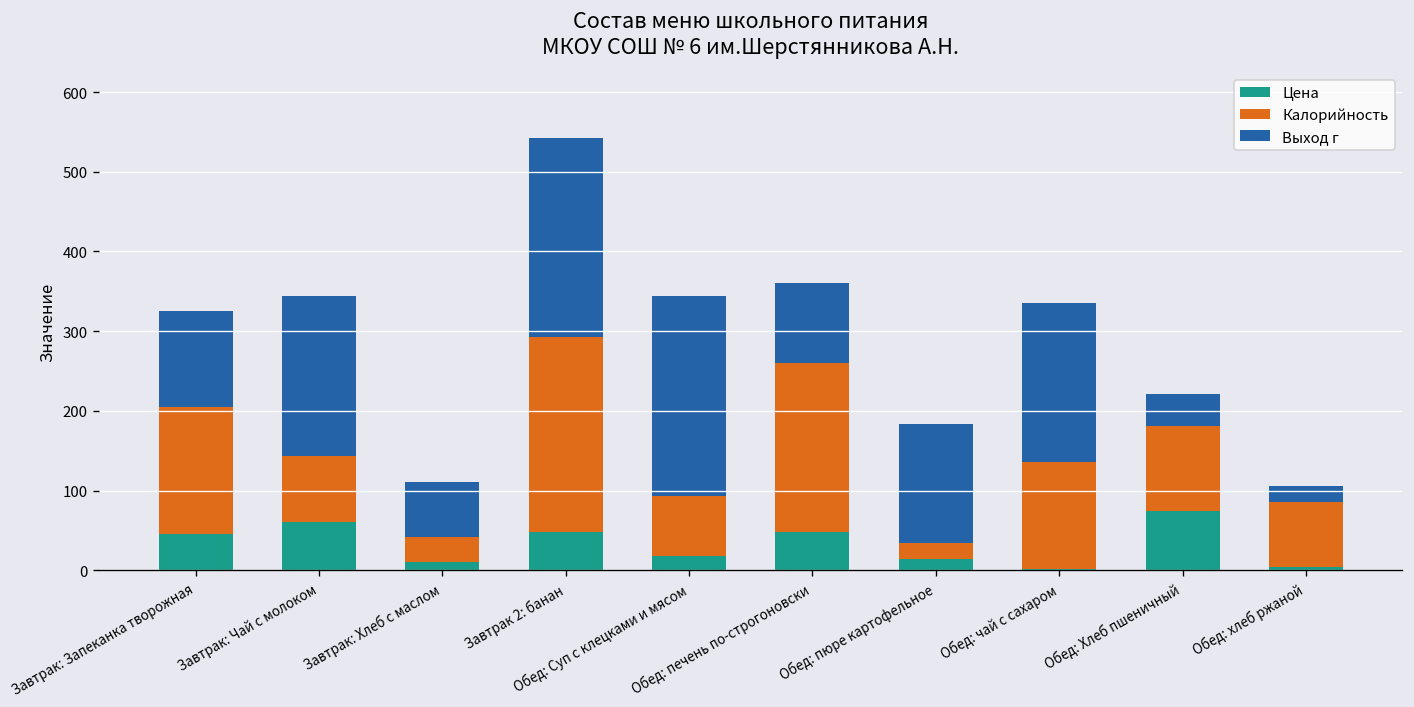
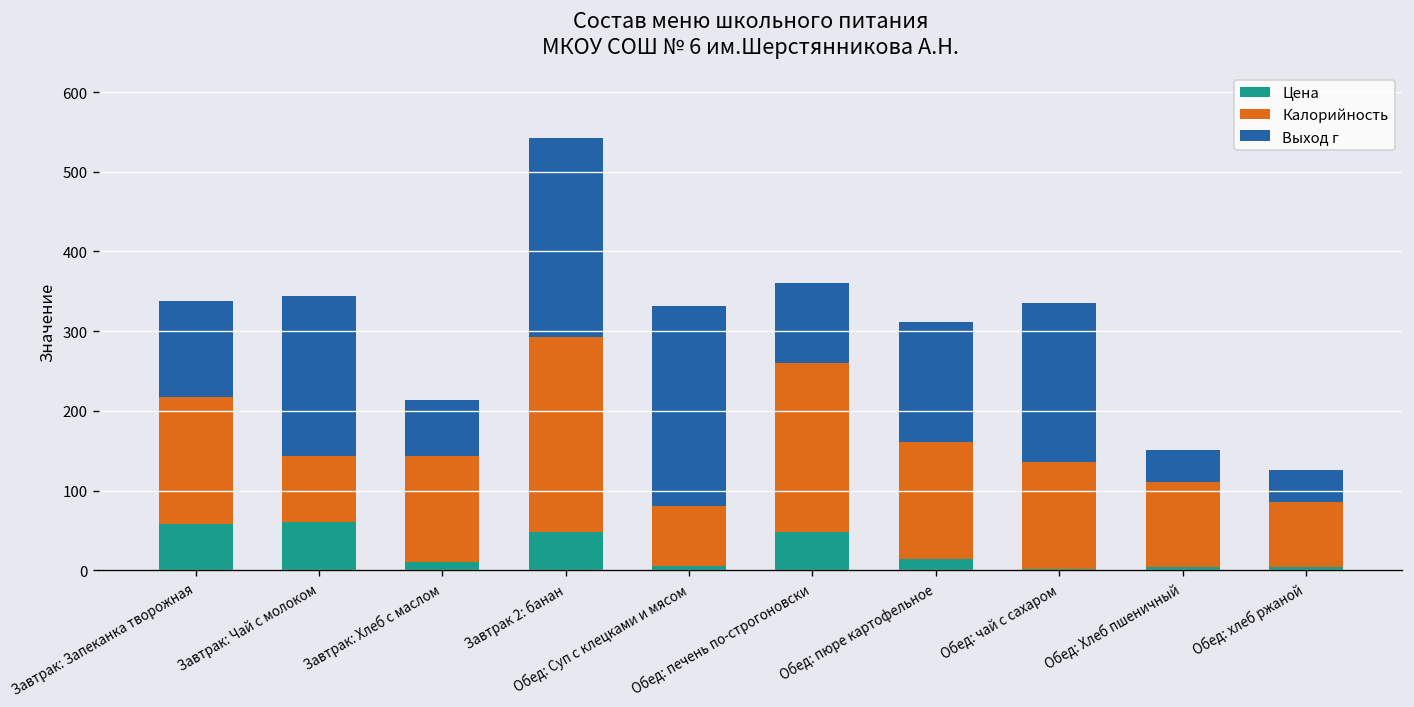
  {
    "Цена": {
-     "Завтрак: Запеканка творожная": 50,
+     "Завтрак: Запеканка творожная": 60,
      "Завтрак: Чай с молоком": 60,
      "Завтрак: Хлеб с маслом": 10,
      "Завтрак 2: банан": 50,
-     "Обед: Суп с клецками и мясом": 20,
+     "Обед: Суп с клецками и мясом": 10,
      "Обед: печень по-строгоновски": 50,
      "Обед: пюре картофельное": 10,
-     "Обед: Хлеб пшеничный": 70,
+     "Обед: Хлеб пшеничный": 0,
      "Обед: хлеб ржаной": 0
    },
    "Калорийность": {
      "Завтрак: Запеканка творожная": 160,
      "Завтрак: Чай с молоком": 80,
-     "Завтрак: Хлеб с маслом": 30,
+     "Завтрак: Хлеб с маслом": 130,
      "Завтрак 2: банан": 240,
      "Обед: Суп с клецками и мясом": 80,
      "Обед: печень по-строгоновски": 210,
-     "Обед: пюре картофельное": 20,
+     "Обед: пюре картофельное": 150,
      "Обед: чай с сахаром": 130,
      "Обед: Хлеб пшеничный": 110,
      "Обед: хлеб ржаной": 80
    },
    "Выход г": {
      "Завтрак: Запеканка творожная": 120,
      "Завтрак: Чай с молоком": 200,
      "Завтрак: Хлеб с маслом": 70,
      "Завтрак 2: банан": 250,
      "Обед: Суп с клецками и мясом": 250,
      "Обед: печень по-строгоновски": 100,
      "Обед: пюре картофельное": 150,
      "Обед: чай с сахаром": 200,
      "Обед: Хлеб пшеничный": 40,
-     "Обед: хлеб ржаной": 20
+     "Обед: хлеб ржаной": 40
    }
  }
